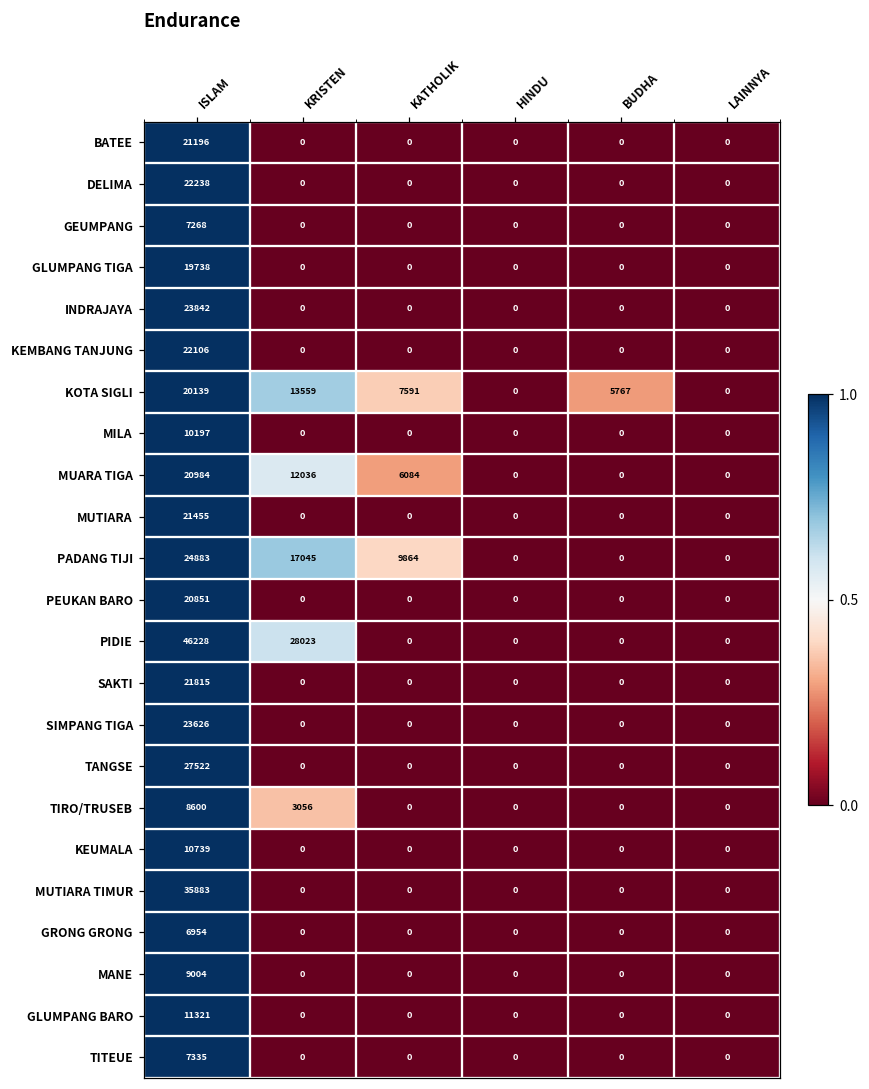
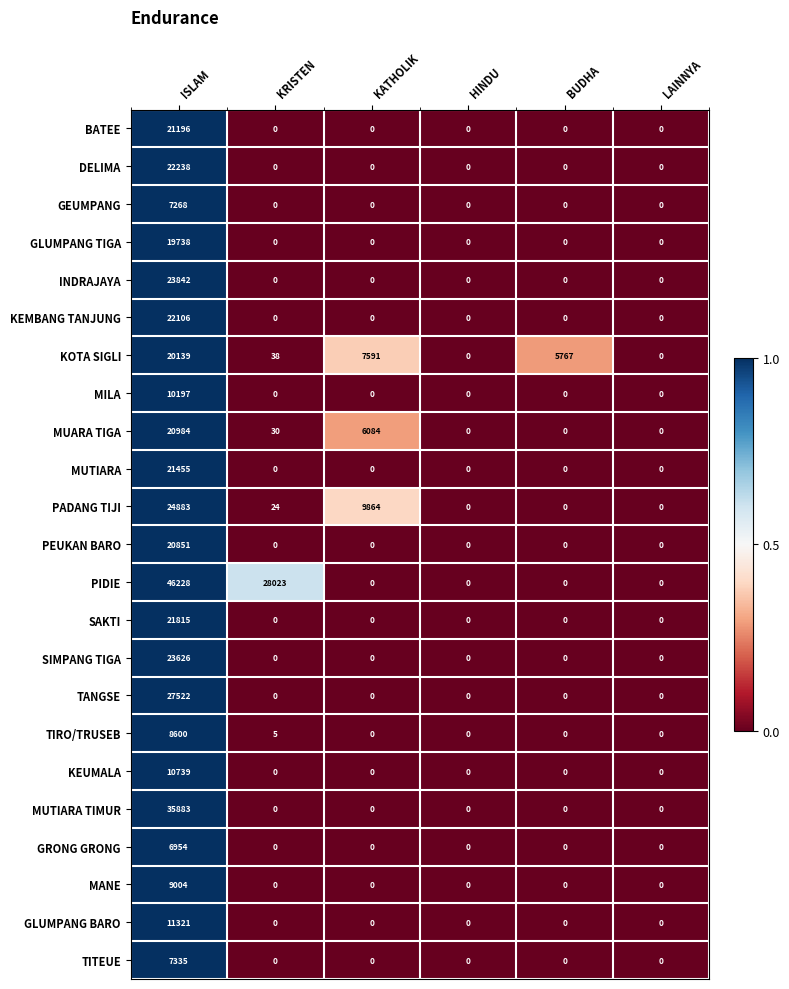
  {
    "BATEE": {
      "ISLAM": 21196,
      "KRISTEN": 0,
      "KATHOLIK": 0,
      "HINDU": 0,
      "BUDHA": 0,
      "LAINNYA": 0
    },
    "DELIMA": {
      "ISLAM": 22238,
      "KRISTEN": 0,
      "KATHOLIK": 0,
      "HINDU": 0,
      "BUDHA": 0,
      "LAINNYA": 0
    },
    "GEUMPANG": {
      "ISLAM": 7268,
      "KRISTEN": 0,
      "KATHOLIK": 0,
      "HINDU": 0,
      "BUDHA": 0,
      "LAINNYA": 0
    },
    "GLUMPANG TIGA": {
      "ISLAM": 19738,
      "KRISTEN": 0,
      "KATHOLIK": 0,
      "HINDU": 0,
      "BUDHA": 0,
      "LAINNYA": 0
    },
    "INDRAJAYA": {
      "ISLAM": 23842,
      "KRISTEN": 0,
      "KATHOLIK": 0,
      "HINDU": 0,
      "BUDHA": 0,
      "LAINNYA": 0
    },
    "KEMBANG TANJUNG": {
      "ISLAM": 22106,
      "KRISTEN": 0,
      "KATHOLIK": 0,
      "HINDU": 0,
      "BUDHA": 0,
      "LAINNYA": 0
    },
    "KOTA SIGLI": {
      "ISLAM": 20139,
-     "KRISTEN": 13559,
+     "KRISTEN": 38,
      "KATHOLIK": 7591,
      "HINDU": 0,
      "BUDHA": 5767,
      "LAINNYA": 0
    },
    "MILA": {
      "ISLAM": 10197,
      "KRISTEN": 0,
      "KATHOLIK": 0,
      "HINDU": 0,
      "BUDHA": 0,
      "LAINNYA": 0
    },
    "MUARA TIGA": {
      "ISLAM": 20984,
-     "KRISTEN": 12036,
+     "KRISTEN": 30,
      "KATHOLIK": 6084,
      "HINDU": 0,
      "BUDHA": 0,
      "LAINNYA": 0
    },
    "MUTIARA": {
      "ISLAM": 21455,
      "KRISTEN": 0,
      "KATHOLIK": 0,
      "HINDU": 0,
      "BUDHA": 0,
      "LAINNYA": 0
    },
    "PADANG TIJI": {
      "ISLAM": 24883,
-     "KRISTEN": 17045,
+     "KRISTEN": 24,
      "KATHOLIK": 9864,
      "HINDU": 0,
      "BUDHA": 0,
      "LAINNYA": 0
    },
    "PEUKAN BARO": {
      "ISLAM": 20851,
      "KRISTEN": 0,
      "KATHOLIK": 0,
      "HINDU": 0,
      "BUDHA": 0,
      "LAINNYA": 0
    },
    "PIDIE": {
      "ISLAM": 46228,
      "KRISTEN": 28023,
      "KATHOLIK": 0,
      "HINDU": 0,
      "BUDHA": 0,
      "LAINNYA": 0
    },
    "SAKTI": {
      "ISLAM": 21815,
      "KRISTEN": 0,
      "KATHOLIK": 0,
      "HINDU": 0,
      "BUDHA": 0,
      "LAINNYA": 0
    },
    "SIMPANG TIGA": {
      "ISLAM": 23626,
      "KRISTEN": 0,
      "KATHOLIK": 0,
      "HINDU": 0,
      "BUDHA": 0,
      "LAINNYA": 0
    },
    "TANGSE": {
      "ISLAM": 27522,
      "KRISTEN": 0,
      "KATHOLIK": 0,
      "HINDU": 0,
      "BUDHA": 0,
      "LAINNYA": 0
    },
    "TIRO/TRUSEB": {
      "ISLAM": 8600,
-     "KRISTEN": 3056,
+     "KRISTEN": 5,
      "KATHOLIK": 0,
      "HINDU": 0,
      "BUDHA": 0,
      "LAINNYA": 0
    },
    "KEUMALA": {
      "ISLAM": 10739,
      "KRISTEN": 0,
      "KATHOLIK": 0,
      "HINDU": 0,
      "BUDHA": 0,
      "LAINNYA": 0
    },
    "MUTIARA TIMUR": {
      "ISLAM": 35883,
      "KRISTEN": 0,
      "KATHOLIK": 0,
      "HINDU": 0,
      "BUDHA": 0,
      "LAINNYA": 0
    },
    "GRONG GRONG": {
      "ISLAM": 6954,
      "KRISTEN": 0,
      "KATHOLIK": 0,
      "HINDU": 0,
      "BUDHA": 0,
      "LAINNYA": 0
    },
    "MANE": {
      "ISLAM": 9004,
      "KRISTEN": 0,
      "KATHOLIK": 0,
      "HINDU": 0,
      "BUDHA": 0,
      "LAINNYA": 0
    },
    "GLUMPANG BARO": {
      "ISLAM": 11321,
      "KRISTEN": 0,
      "KATHOLIK": 0,
      "HINDU": 0,
      "BUDHA": 0,
      "LAINNYA": 0
    },
    "TITEUE": {
      "ISLAM": 7335,
      "KRISTEN": 0,
      "KATHOLIK": 0,
      "HINDU": 0,
      "BUDHA": 0,
      "LAINNYA": 0
    }
  }
